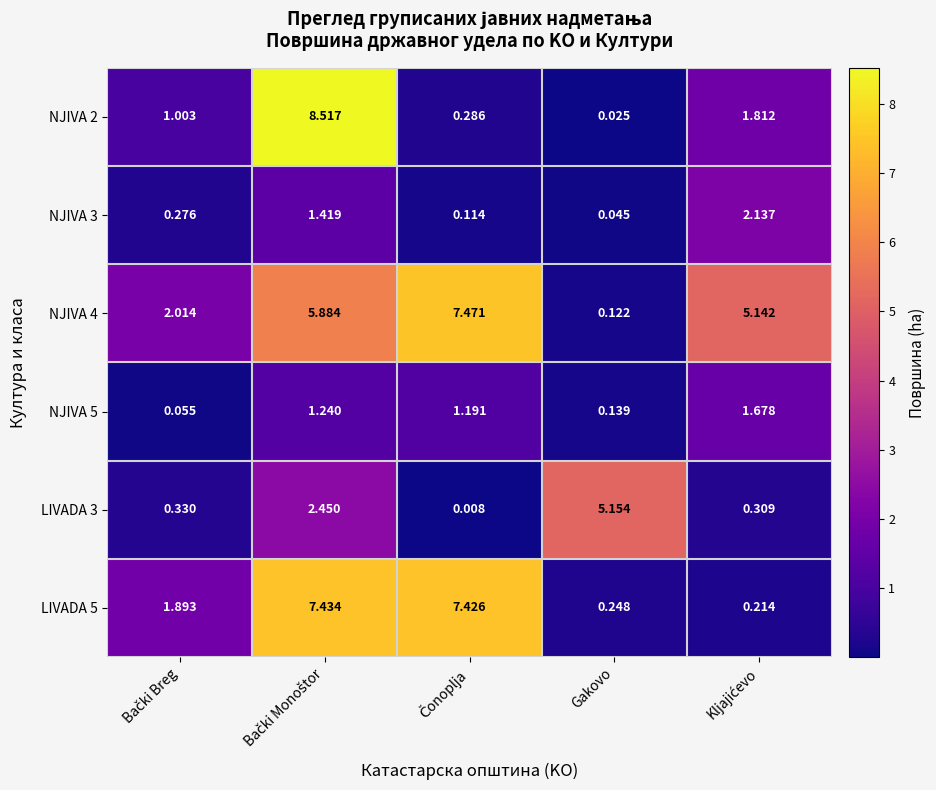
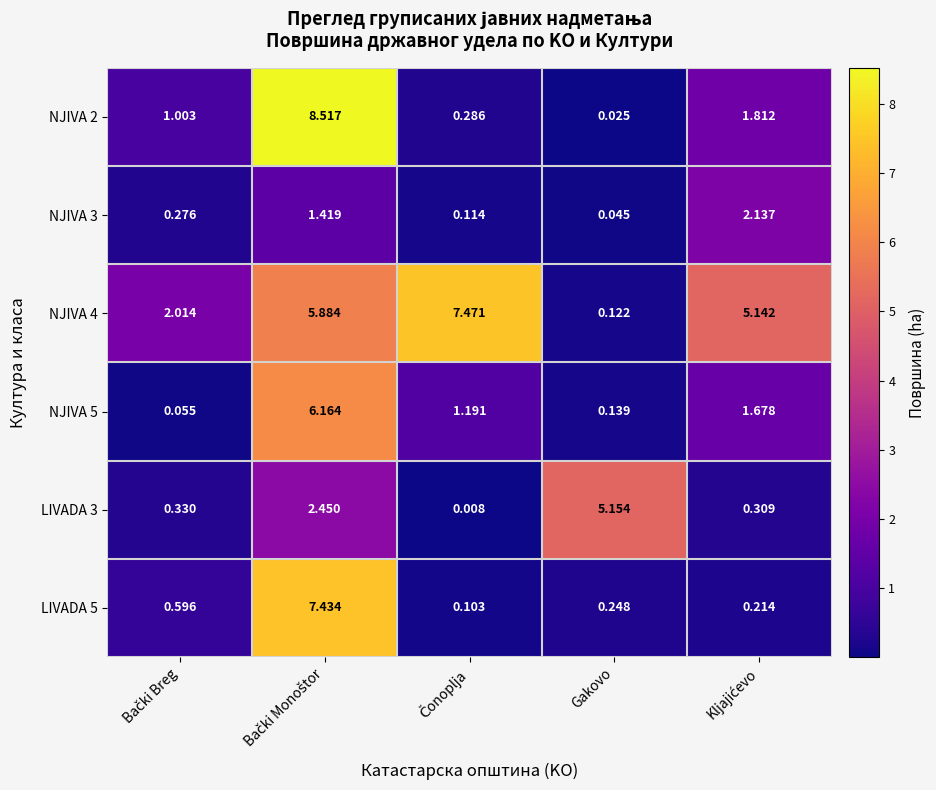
  {
    "NJIVA 2": {
      "Bački Breg": 1.003,
      "Bački Monoštor": 8.517,
      "Čonoplja": 0.286,
      "Gakovo": 0.025,
      "Kljajićevo": 1.812
    },
    "NJIVA 3": {
      "Bački Breg": 0.276,
      "Bački Monoštor": 1.419,
      "Čonoplja": 0.114,
      "Gakovo": 0.045,
      "Kljajićevo": 2.137
    },
    "NJIVA 4": {
      "Bački Breg": 2.014,
      "Bački Monoštor": 5.884,
      "Čonoplja": 7.471,
      "Gakovo": 0.122,
      "Kljajićevo": 5.142
    },
    "NJIVA 5": {
      "Bački Breg": 0.055,
-     "Bački Monoštor": 1.240,
+     "Bački Monoštor": 6.164,
      "Čonoplja": 1.191,
      "Gakovo": 0.139,
      "Kljajićevo": 1.678
    },
    "LIVADA 3": {
      "Bački Breg": 0.330,
      "Bački Monoštor": 2.450,
      "Čonoplja": 0.008,
      "Gakovo": 5.154,
      "Kljajićevo": 0.309
    },
    "LIVADA 5": {
-     "Bački Breg": 1.893,
+     "Bački Breg": 0.596,
      "Bački Monoštor": 7.434,
-     "Čonoplja": 7.426,
+     "Čonoplja": 0.103,
      "Gakovo": 0.248,
      "Kljajićevo": 0.214
    }
  }
